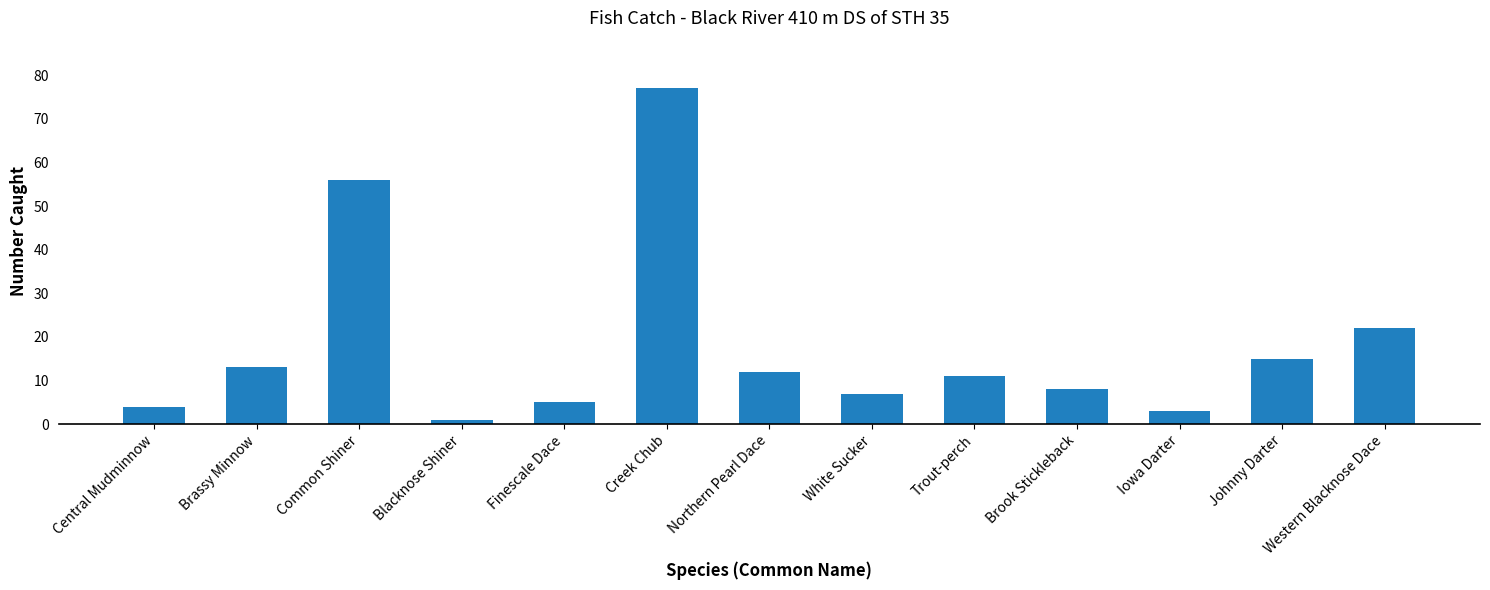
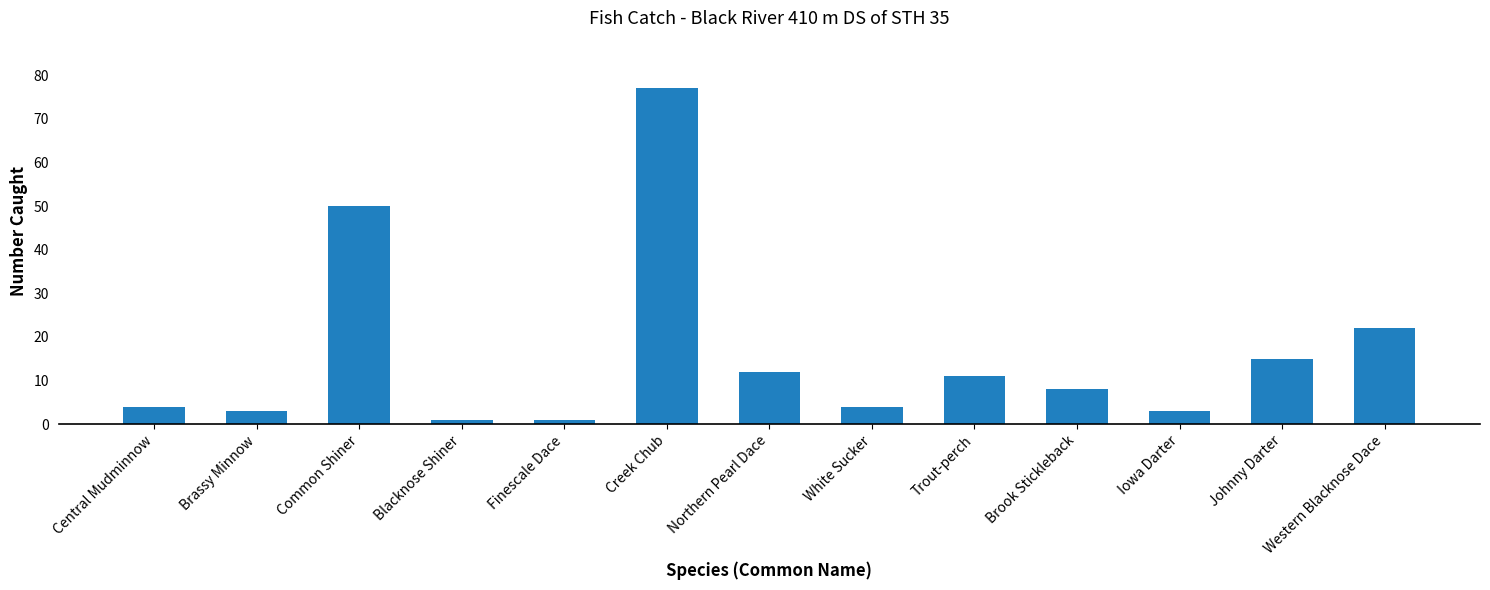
  {
    "Central Mudminnow": 4,
-   "Brassy Minnow": 13,
-   "Common Shiner": 56,
+   "Brassy Minnow": 3,
+   "Common Shiner": 50,
    "Blacknose Shiner": 1,
-   "Finescale Dace": 5,
+   "Finescale Dace": 1,
    "Creek Chub": 77,
    "Northern Pearl Dace": 12,
-   "White Sucker": 7,
+   "White Sucker": 4,
    "Trout-perch": 11,
    "Brook Stickleback": 8,
    "Iowa Darter": 3,
    "Johnny Darter": 15,
    "Western Blacknose Dace": 22
  }
